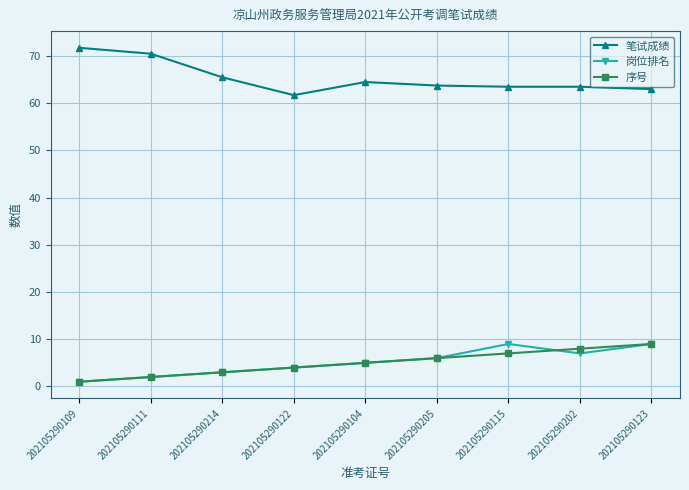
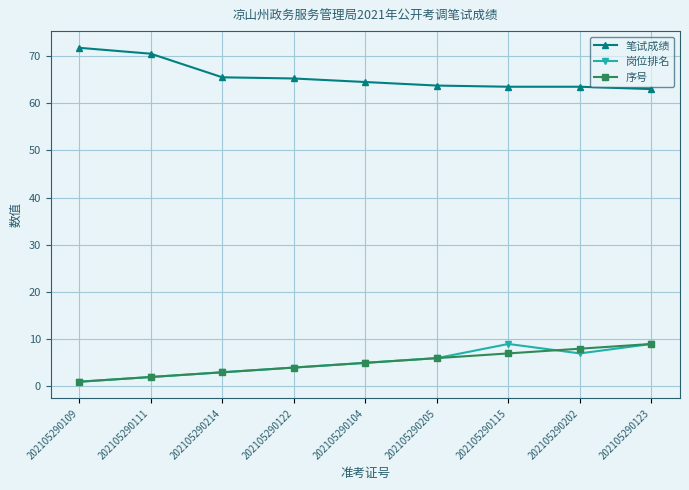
  {
    "笔试成绩": {
      "202105290109": 72,
      "202105290111": 71,
      "202105290214": 66,
-     "202105290122": 62,
+     "202105290122": 65,
      "202105290104": 65,
      "202105290205": 64,
      "202105290115": 64,
      "202105290202": 64,
      "202105290123": 63
    },
    "岗位排名": {
      "202105290115": 9,
      "202105290202": 7
    },
    "序号": {
      "202105290115": 7,
      "202105290202": 8
    }
  }
